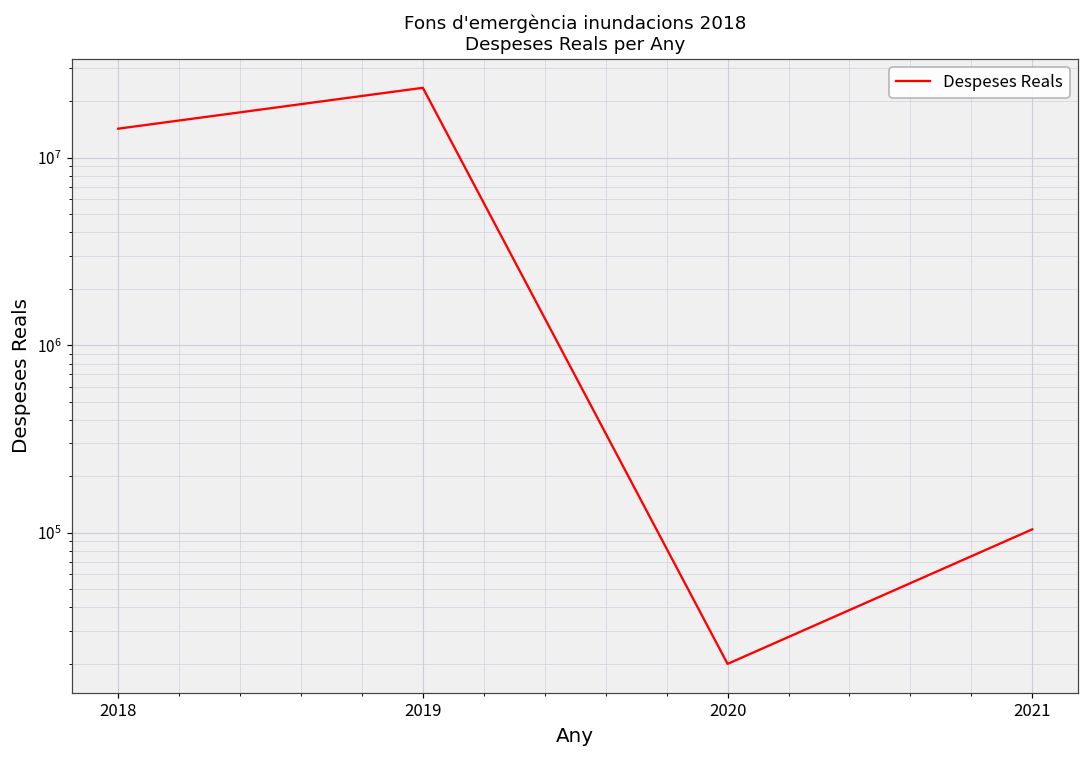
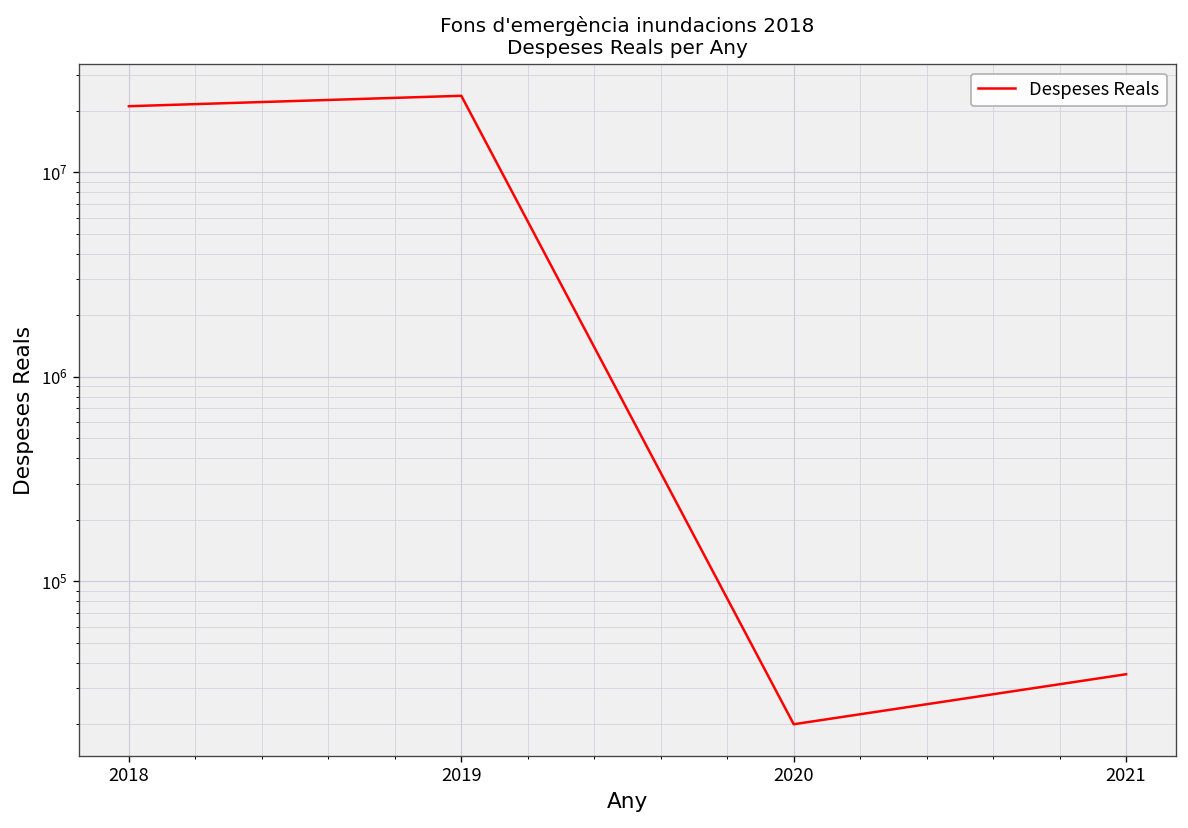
  {
-   "2018": 14000000,
+   "2018": 21000000,
    "2019": 24000000,
    "2020": 20000,
-   "2021": 100000
+   "2021": 35000
  }
